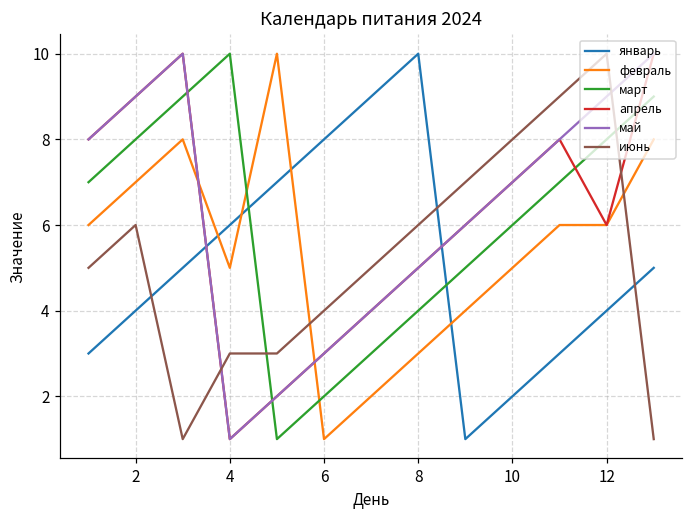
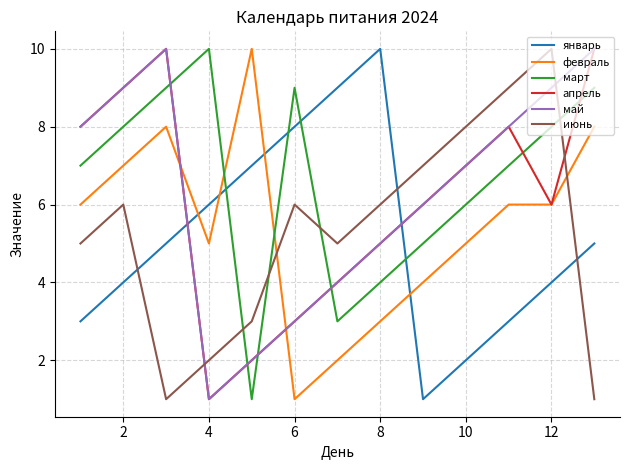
  {
    "январь": {
      "2": 4,
      "4": 6,
      "6": 8,
      "8": 10,
      "10": 2,
      "12": 4
    },
    "февраль": {
      "2": 7,
      "4": 5,
      "6": 1,
      "8": 3,
      "10": 5
    },
    "март": {
      "2": 8,
      "4": 10,
-     "6": 2,
+     "6": 9,
      "8": 4,
      "10": 6
    },
    "июнь": {
      "2": 6,
-     "4": 3,
-     "6": 4,
+     "4": 2,
+     "6": 6,
      "8": 6,
      "10": 8
    }
  }
